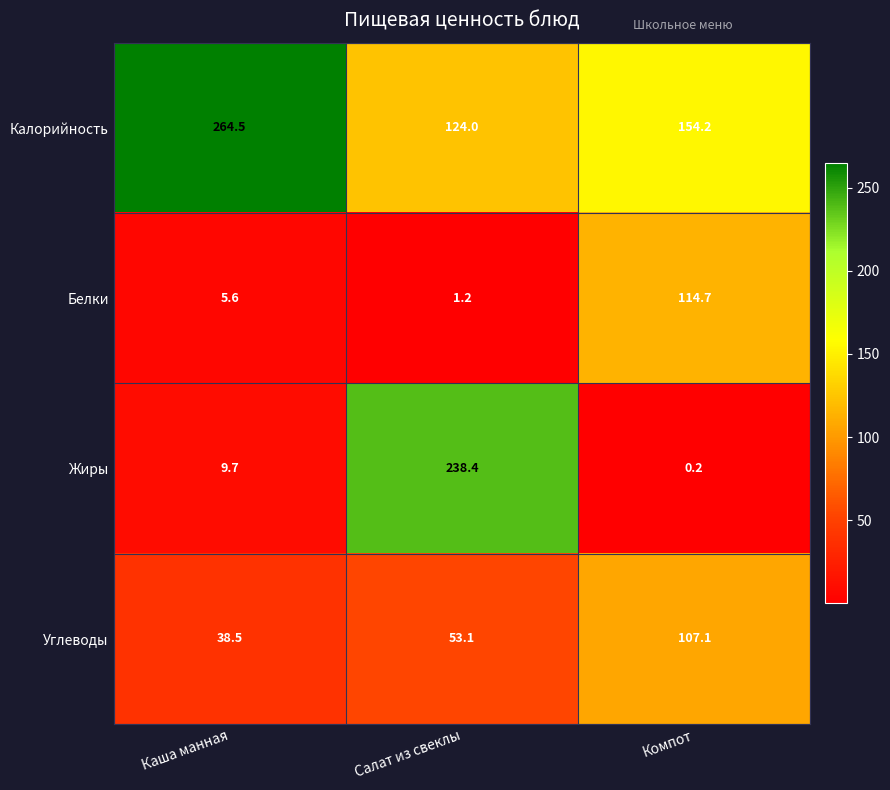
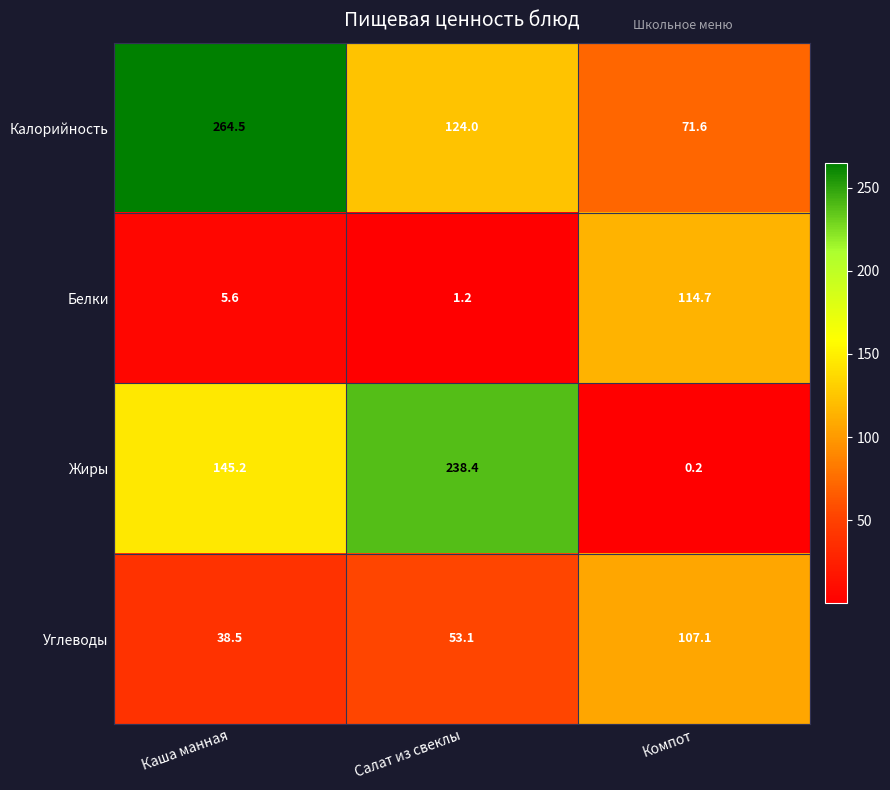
  {
    "Калорийность": {
      "Каша манная": 264.5,
      "Салат из свеклы": 124.0,
-     "Компот": 154.2
+     "Компот": 71.6
    },
    "Белки": {
      "Каша манная": 5.6,
      "Салат из свеклы": 1.2,
      "Компот": 114.7
    },
    "Жиры": {
-     "Каша манная": 9.7,
+     "Каша манная": 145.2,
      "Салат из свеклы": 238.4,
      "Компот": 0.2
    },
    "Углеводы": {
      "Каша манная": 38.5,
      "Салат из свеклы": 53.1,
      "Компот": 107.1
    }
  }
